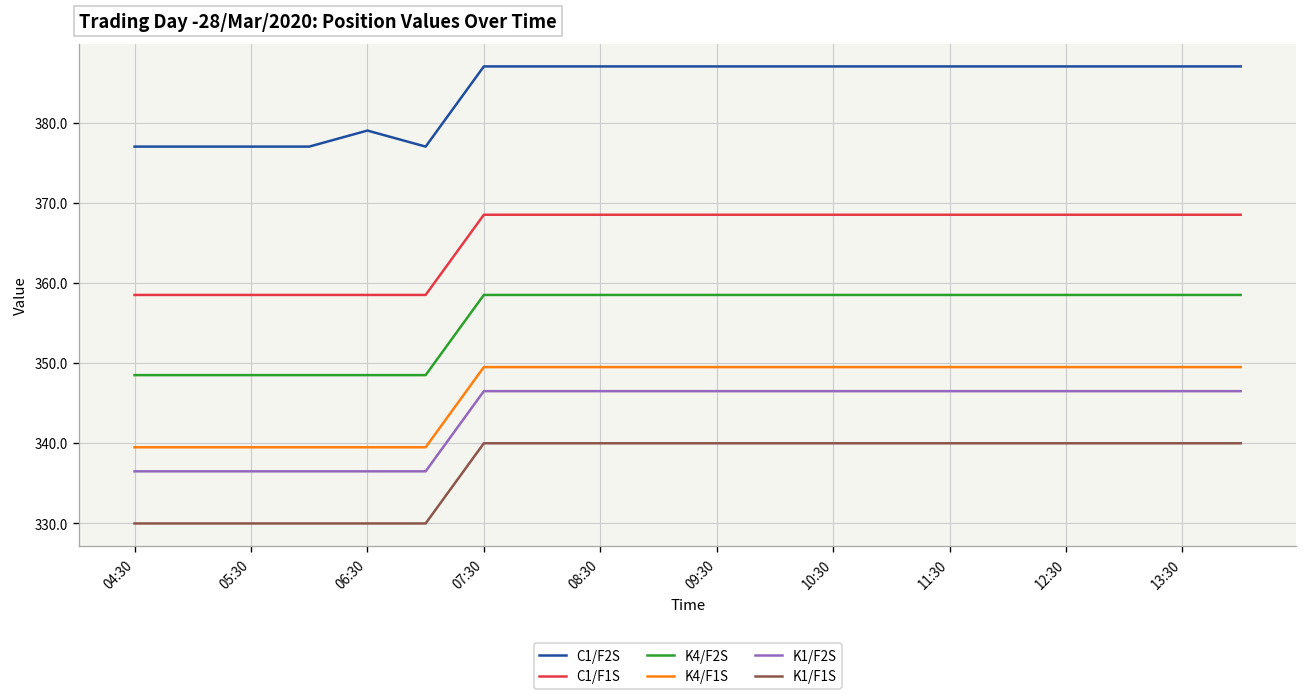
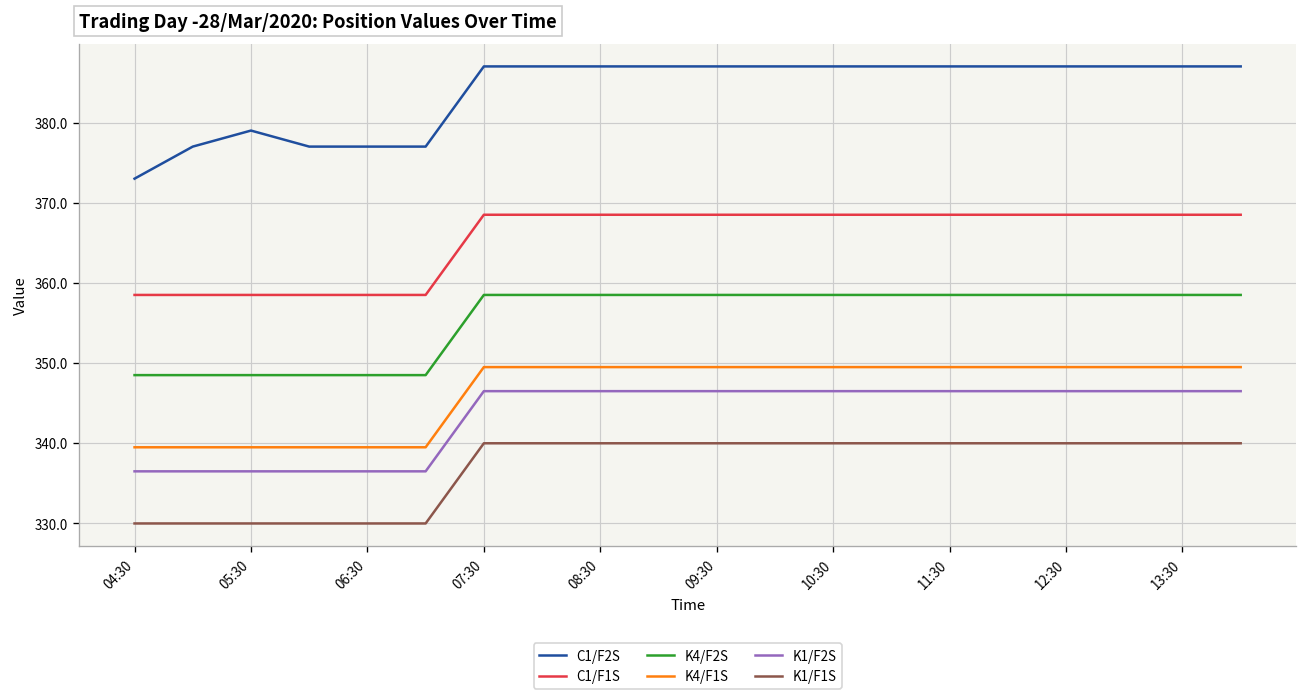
  {
    "C1/F2S": {
-     "04:30": 377,
-     "05:30": 377,
-     "06:30": 379,
+     "04:30": 373,
+     "05:30": 379,
+     "06:30": 377,
      "07:30": 387,
      "08:30": 387,
      "09:30": 387,
      "10:30": 387,
      "11:30": 387,
      "12:30": 387,
      "13:30": 387
    },
    "C1/F1S": {
      "04:30": 359,
      "05:30": 359,
      "06:30": 359,
      "07:30": 369,
      "08:30": 369,
      "09:30": 369,
      "10:30": 369,
      "11:30": 369,
      "12:30": 369,
      "13:30": 369
    },
    "K4/F2S": {
      "04:30": 349,
      "05:30": 349,
      "06:30": 349,
      "07:30": 359,
      "08:30": 359,
      "09:30": 359,
      "10:30": 359,
      "11:30": 359,
      "12:30": 359,
      "13:30": 359
    },
    "K4/F1S": {
      "04:30": 340,
      "05:30": 340,
      "06:30": 340,
      "07:30": 350,
      "08:30": 350,
      "09:30": 350,
      "10:30": 350,
      "11:30": 350,
      "12:30": 350,
      "13:30": 350
    },
    "K1/F2S": {
      "04:30": 337,
      "05:30": 337,
      "06:30": 337,
      "07:30": 347,
      "08:30": 347,
      "09:30": 347,
      "10:30": 347,
      "11:30": 347,
      "12:30": 347,
      "13:30": 347
    },
    "K1/F1S": {
      "04:30": 330,
      "05:30": 330,
      "06:30": 330,
      "07:30": 340,
      "08:30": 340,
      "09:30": 340,
      "10:30": 340,
      "11:30": 340,
      "12:30": 340,
      "13:30": 340
    }
  }
